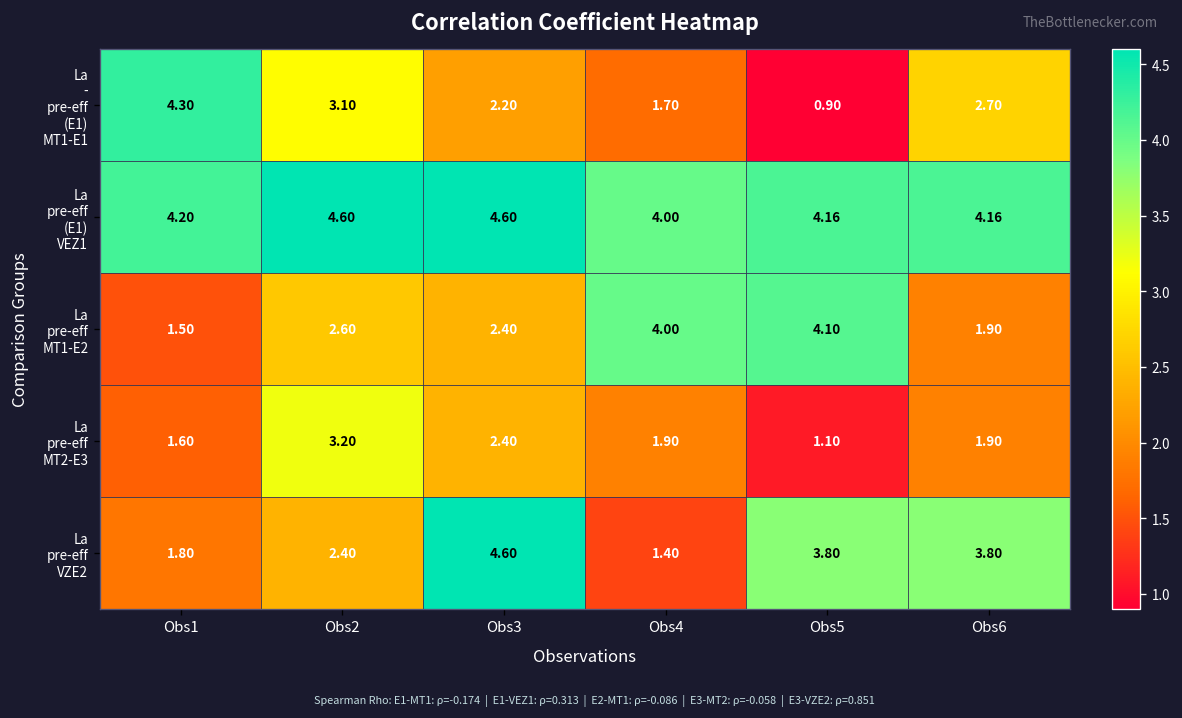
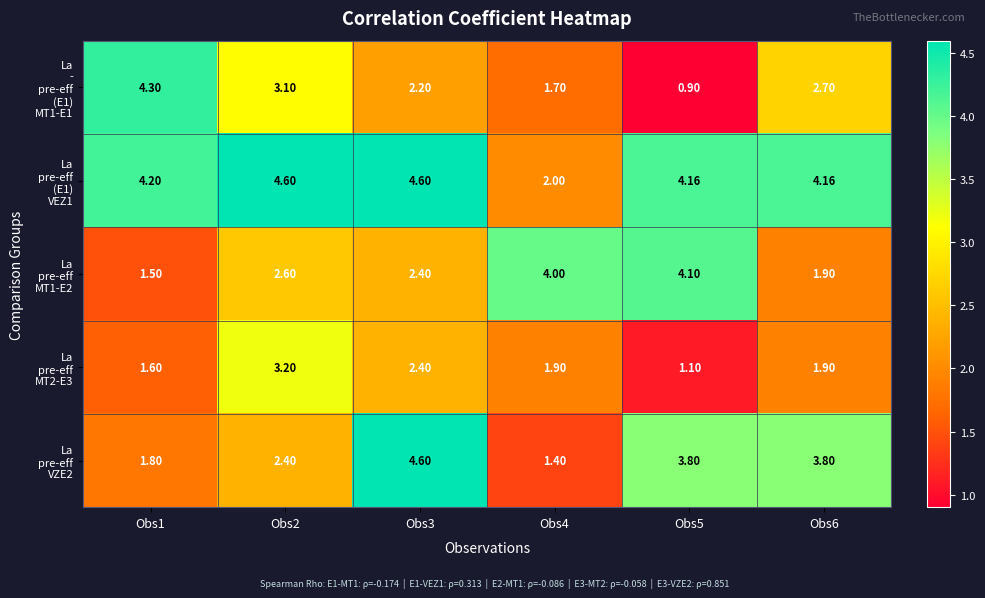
  {
    "La - pre-eff (E1) MT1-E1": {
      "Obs1": 4.30,
      "Obs2": 3.10,
      "Obs3": 2.20,
      "Obs4": 1.70,
      "Obs5": 0.90,
      "Obs6": 2.70
    },
    "La pre-eff (E1) VEZ1": {
      "Obs1": 4.20,
      "Obs2": 4.60,
      "Obs3": 4.60,
-     "Obs4": 4.00,
+     "Obs4": 2.00,
      "Obs5": 4.16,
      "Obs6": 4.16
    },
    "La pre-eff MT1-E2": {
      "Obs1": 1.50,
      "Obs2": 2.60,
      "Obs3": 2.40,
      "Obs4": 4.00,
      "Obs5": 4.10,
      "Obs6": 1.90
    },
    "La pre-eff MT2-E3": {
      "Obs1": 1.60,
      "Obs2": 3.20,
      "Obs3": 2.40,
      "Obs4": 1.90,
      "Obs5": 1.10,
      "Obs6": 1.90
    },
    "La pre-eff VZE2": {
      "Obs1": 1.80,
      "Obs2": 2.40,
      "Obs3": 4.60,
      "Obs4": 1.40,
      "Obs5": 3.80,
      "Obs6": 3.80
    }
  }
